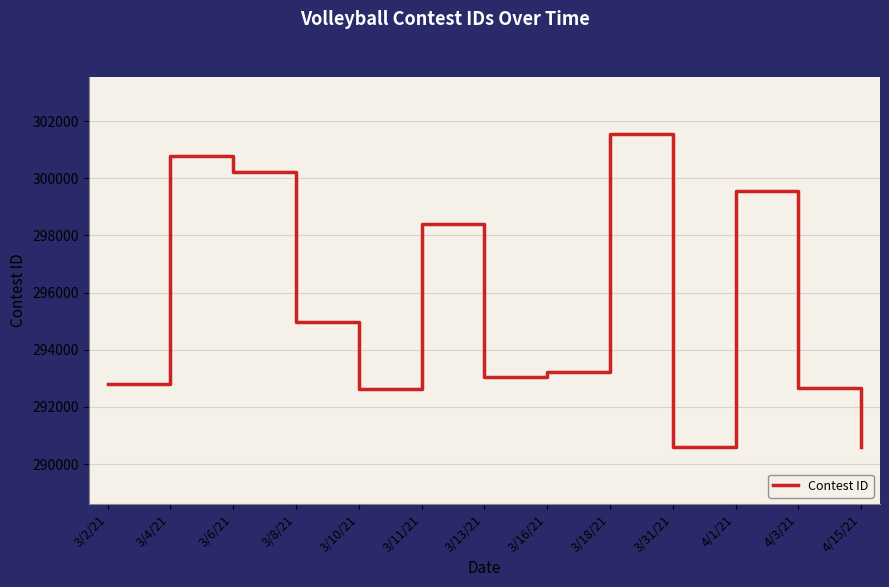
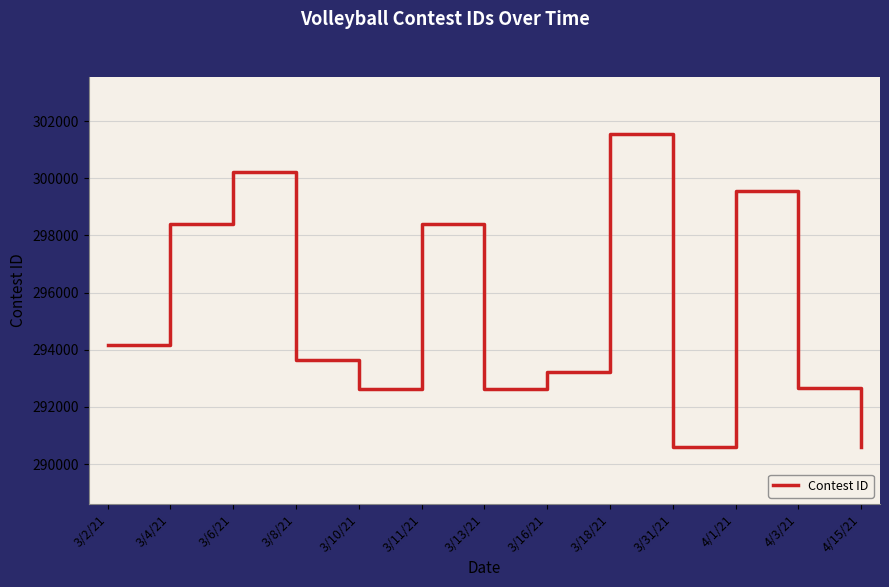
  {
-   "3/2/21": 292800,
-   "3/4/21": 300800,
+   "3/2/21": 294200,
+   "3/4/21": 298400,
    "3/6/21": 300200,
-   "3/8/21": 295000,
+   "3/8/21": 293600,
    "3/10/21": 292600,
    "3/11/21": 298400,
-   "3/13/21": 293100,
+   "3/13/21": 292600,
    "3/16/21": 293200,
    "3/18/21": 301500,
    "3/31/21": 290600,
    "4/1/21": 299600,
    "4/3/21": 292700,
    "4/15/21": 290600
  }
